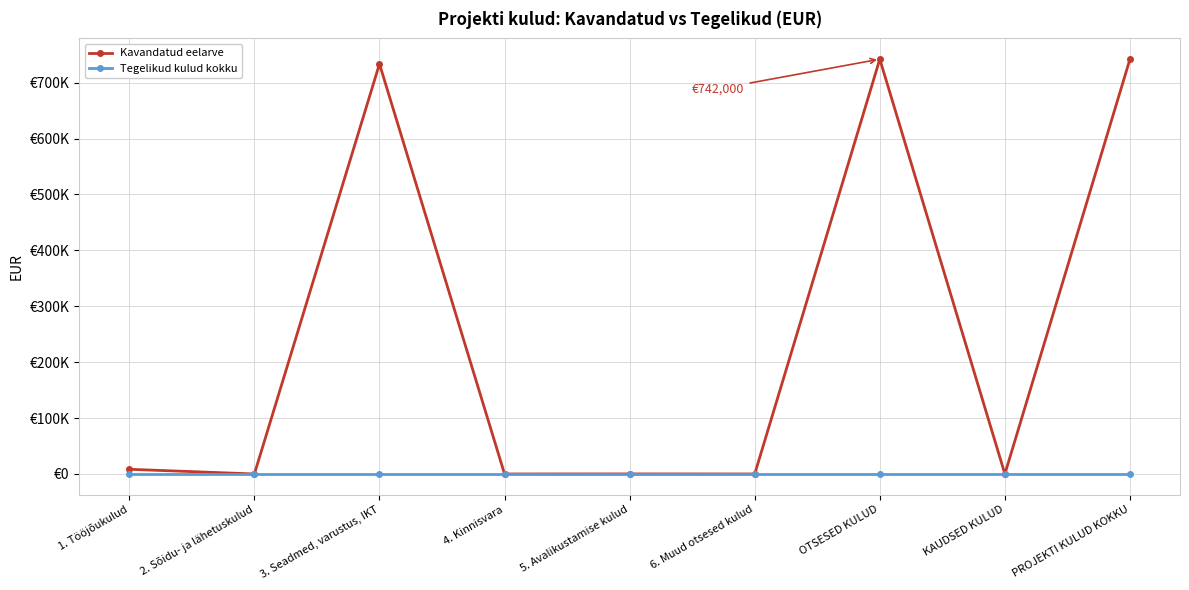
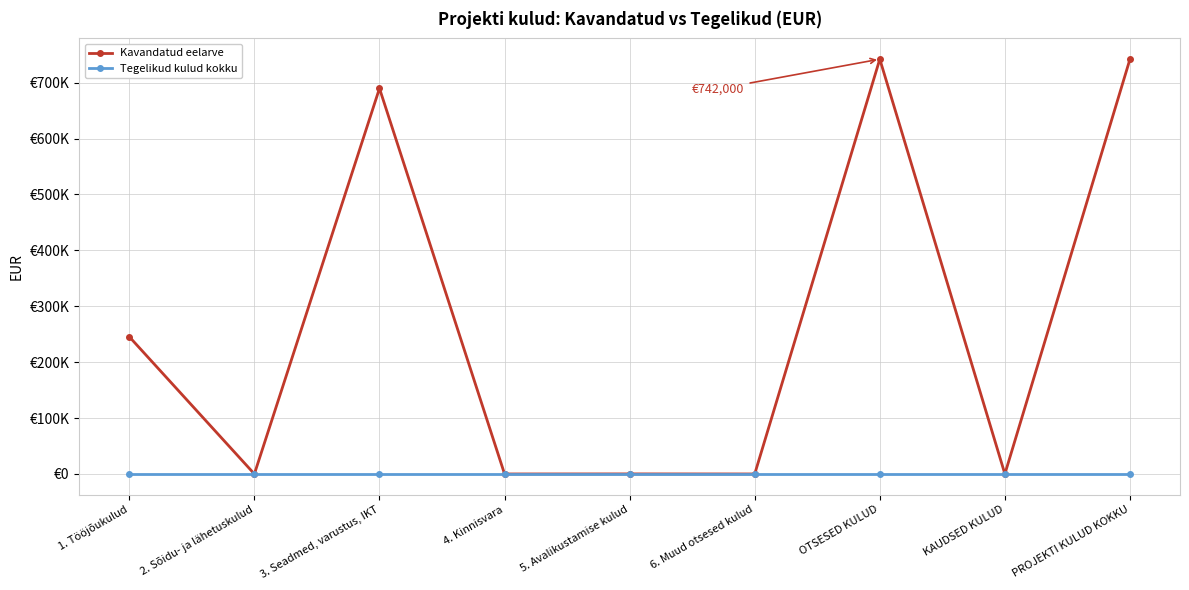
  {
    "Kavandatud eelarve": {
-     "1. Tööjõukulud": "€10000",
-     "3. Seadmed, varustus, IKT": "€730000",
+     "1. Tööjõukulud": "€250000",
+     "3. Seadmed, varustus, IKT": "€690000",
      "PROJEKTI KULUD KOKKU": "€740000"
    },
    "Tegelikud kulud kokku": {
      "1. Tööjõukulud": "€0",
      "3. Seadmed, varustus, IKT": "€0",
      "OTSESED KULUD": "€0",
      "PROJEKTI KULUD KOKKU": "€0"
    }
  }
